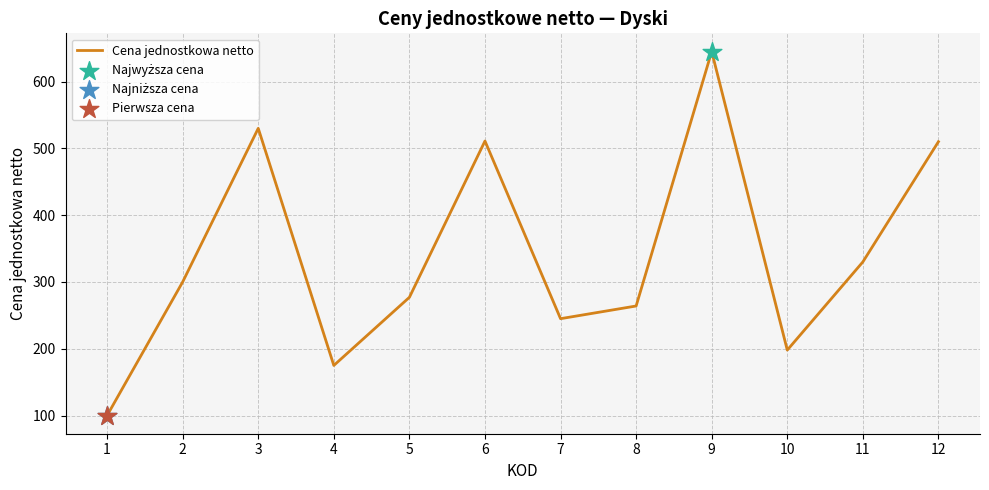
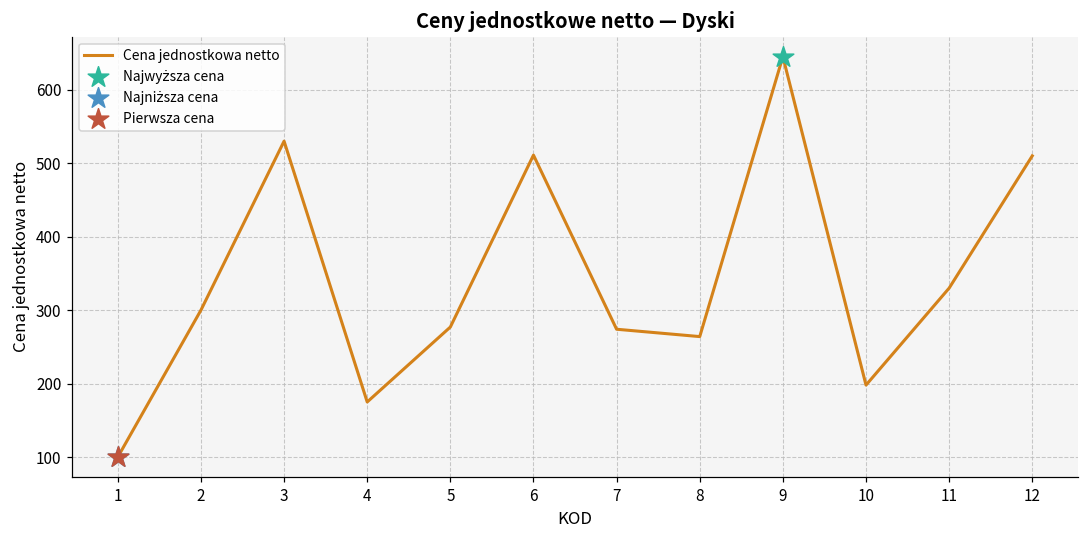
  {
    "Cena jednostkowa netto": {
      "2": 300,
      "3": 530,
      "4": 180,
      "5": 280,
      "6": 510,
-     "7": 250,
+     "7": 270,
      "8": 260,
      "10": 200,
      "11": 330,
      "12": 510
    }
  }
